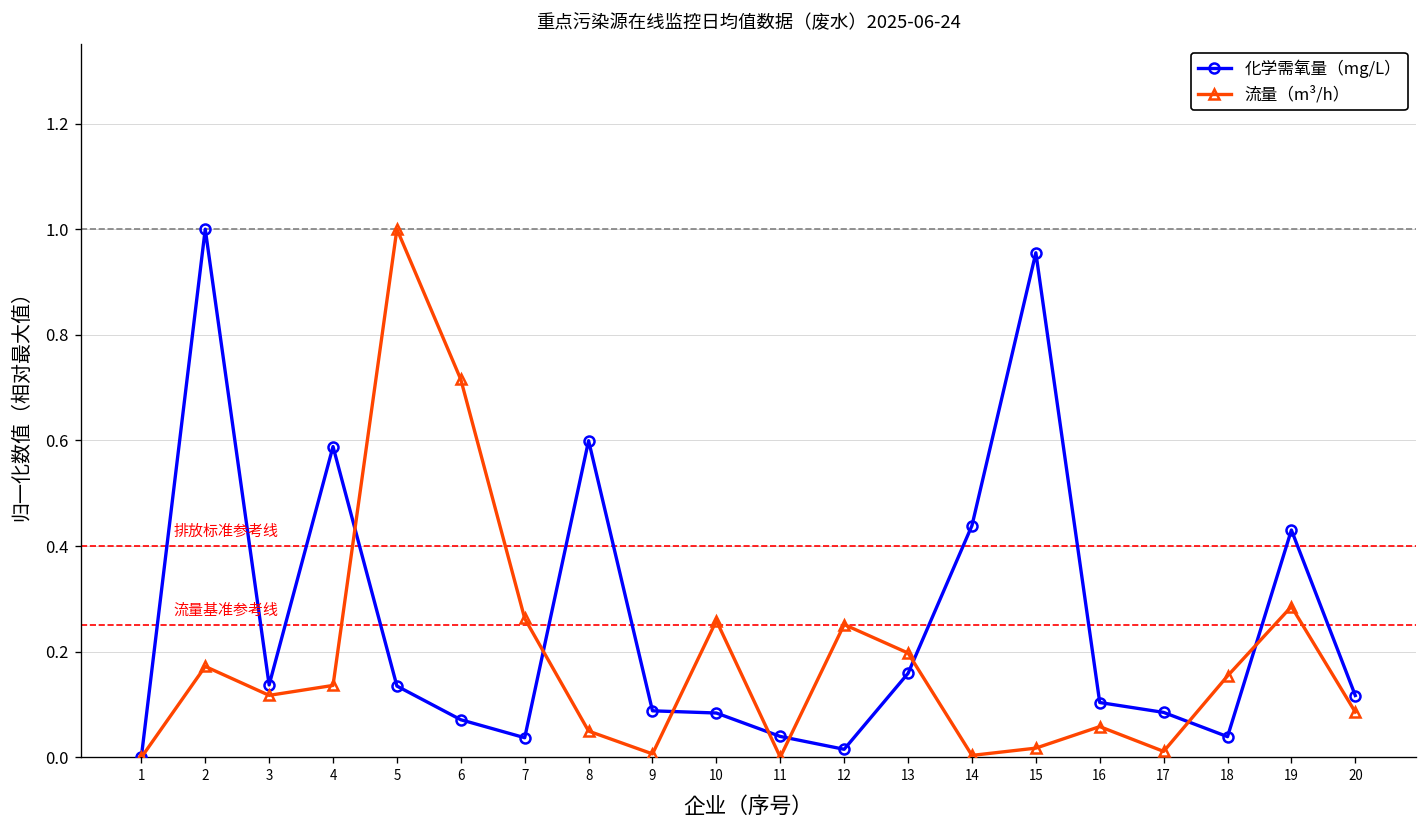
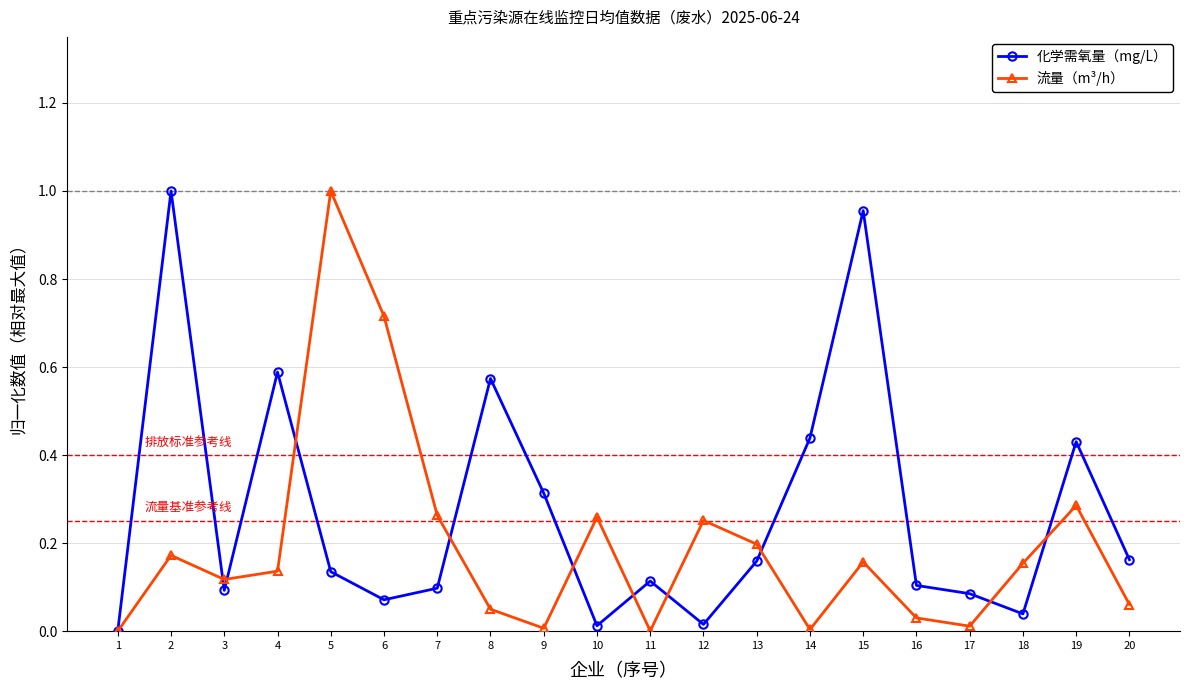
  {
    "化学需氧量（mg/L）": {
      "2": 1.00,
-     "3": 0.14,
+     "3": 0.09,
      "4": 0.59,
      "5": 0.14,
      "6": 0.07,
-     "7": 0.04,
-     "8": 0.60,
-     "9": 0.09,
-     "10": 0.08,
-     "11": 0.04,
+     "7": 0.10,
+     "8": 0.57,
+     "9": 0.31,
+     "10": 0.01,
+     "11": 0.11,
      "12": 0.02,
      "13": 0.16,
      "14": 0.44,
      "15": 0.96,
      "16": 0.10,
      "17": 0.09,
      "18": 0.04,
      "19": 0.43,
-     "20": 0.12
+     "20": 0.16
    },
    "流量（m³/h）": {
      "2": 0.17,
      "3": 0.12,
      "4": 0.14,
      "5": 1.00,
      "6": 0.72,
      "7": 0.26,
      "8": 0.05,
      "9": 0.01,
      "10": 0.26,
      "11": 0.00,
      "12": 0.25,
      "13": 0.20,
      "14": 0.00,
-     "15": 0.02,
-     "16": 0.06,
+     "15": 0.16,
+     "16": 0.03,
      "17": 0.01,
      "18": 0.15,
      "19": 0.29,
-     "20": 0.09
+     "20": 0.06
    }
  }
